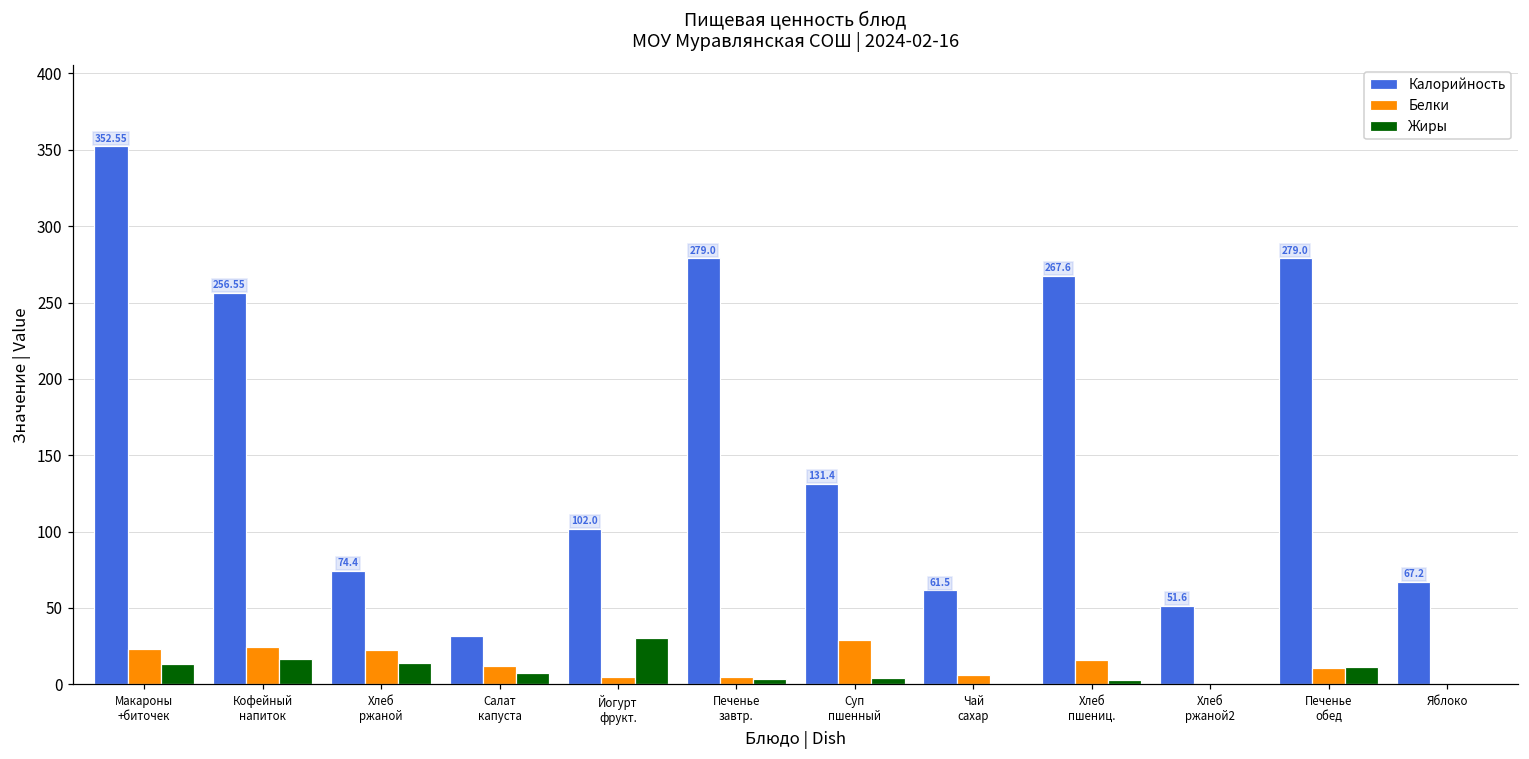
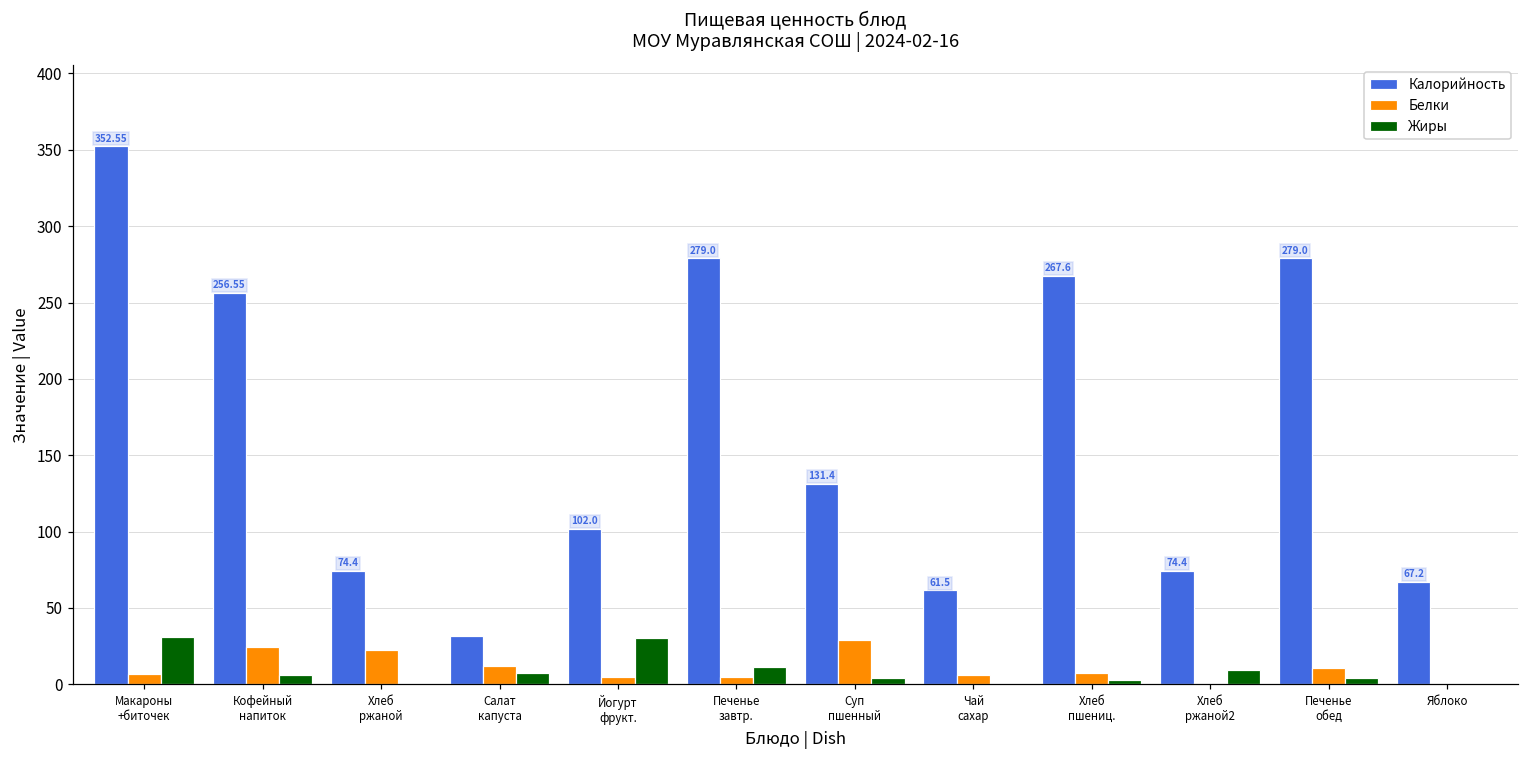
  {
    "Калорийность": {
-     "Хлеб ржаной2": 51.6
+     "Хлеб ржаной2": 74.4
    },
    "Белки": {
-     "Макароны +биточек": 23,
+     "Макароны +биточек": 7,
      "Кофейный напиток": 24,
      "Хлеб ржаной": 23,
      "Салат капуста": 12,
      "Йогурт фрукт.": 5,
      "Печенье завтр.": 5,
      "Суп пшенный": 29,
      "Чай сахар": 6,
-     "Хлеб пшениц.": 16,
+     "Хлеб пшениц.": 8,
      "Печенье обед": 11
    },
    "Жиры": {
-     "Макароны +биточек": 13,
-     "Кофейный напиток": 17,
-     "Хлеб ржаной": 14,
+     "Макароны +биточек": 31,
+     "Кофейный напиток": 6,
+     "Хлеб ржаной": 0,
      "Салат капуста": 7,
      "Йогурт фрукт.": 30,
-     "Печенье завтр.": 4,
+     "Печенье завтр.": 11,
      "Суп пшенный": 4,
      "Чай сахар": 0,
      "Хлеб пшениц.": 3,
-     "Хлеб ржаной2": 0,
-     "Печенье обед": 11
+     "Хлеб ржаной2": 9,
+     "Печенье обед": 4
    }
  }
